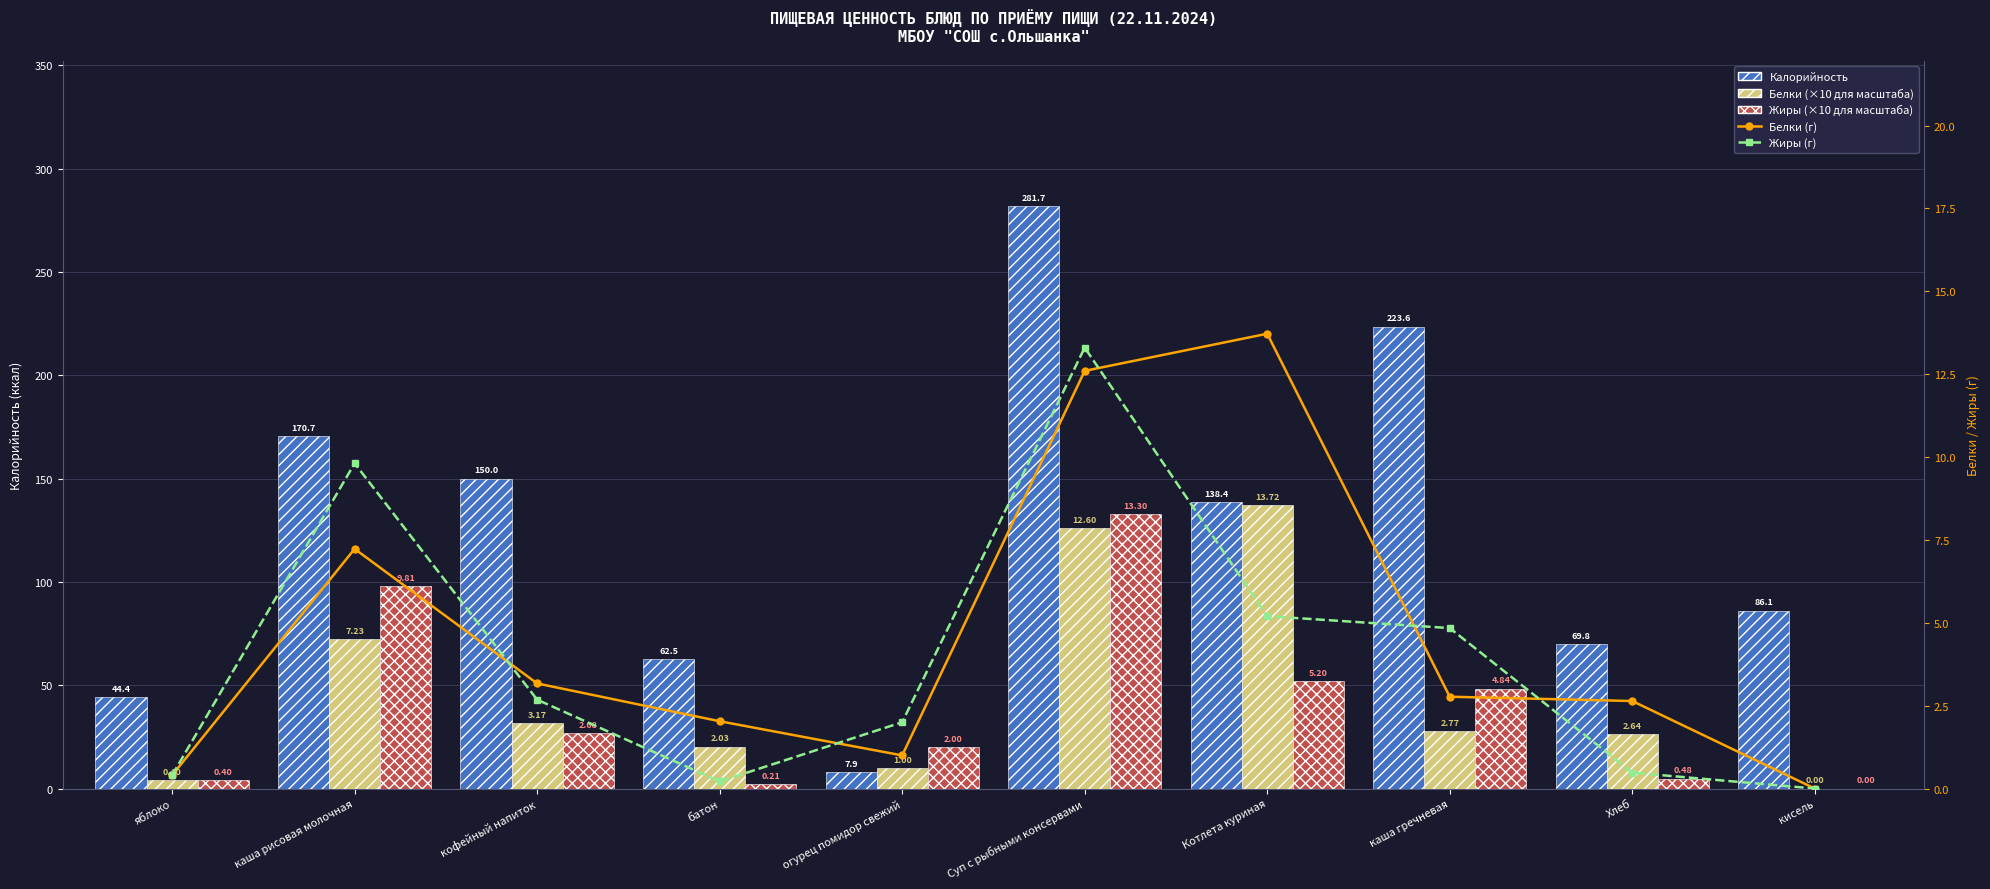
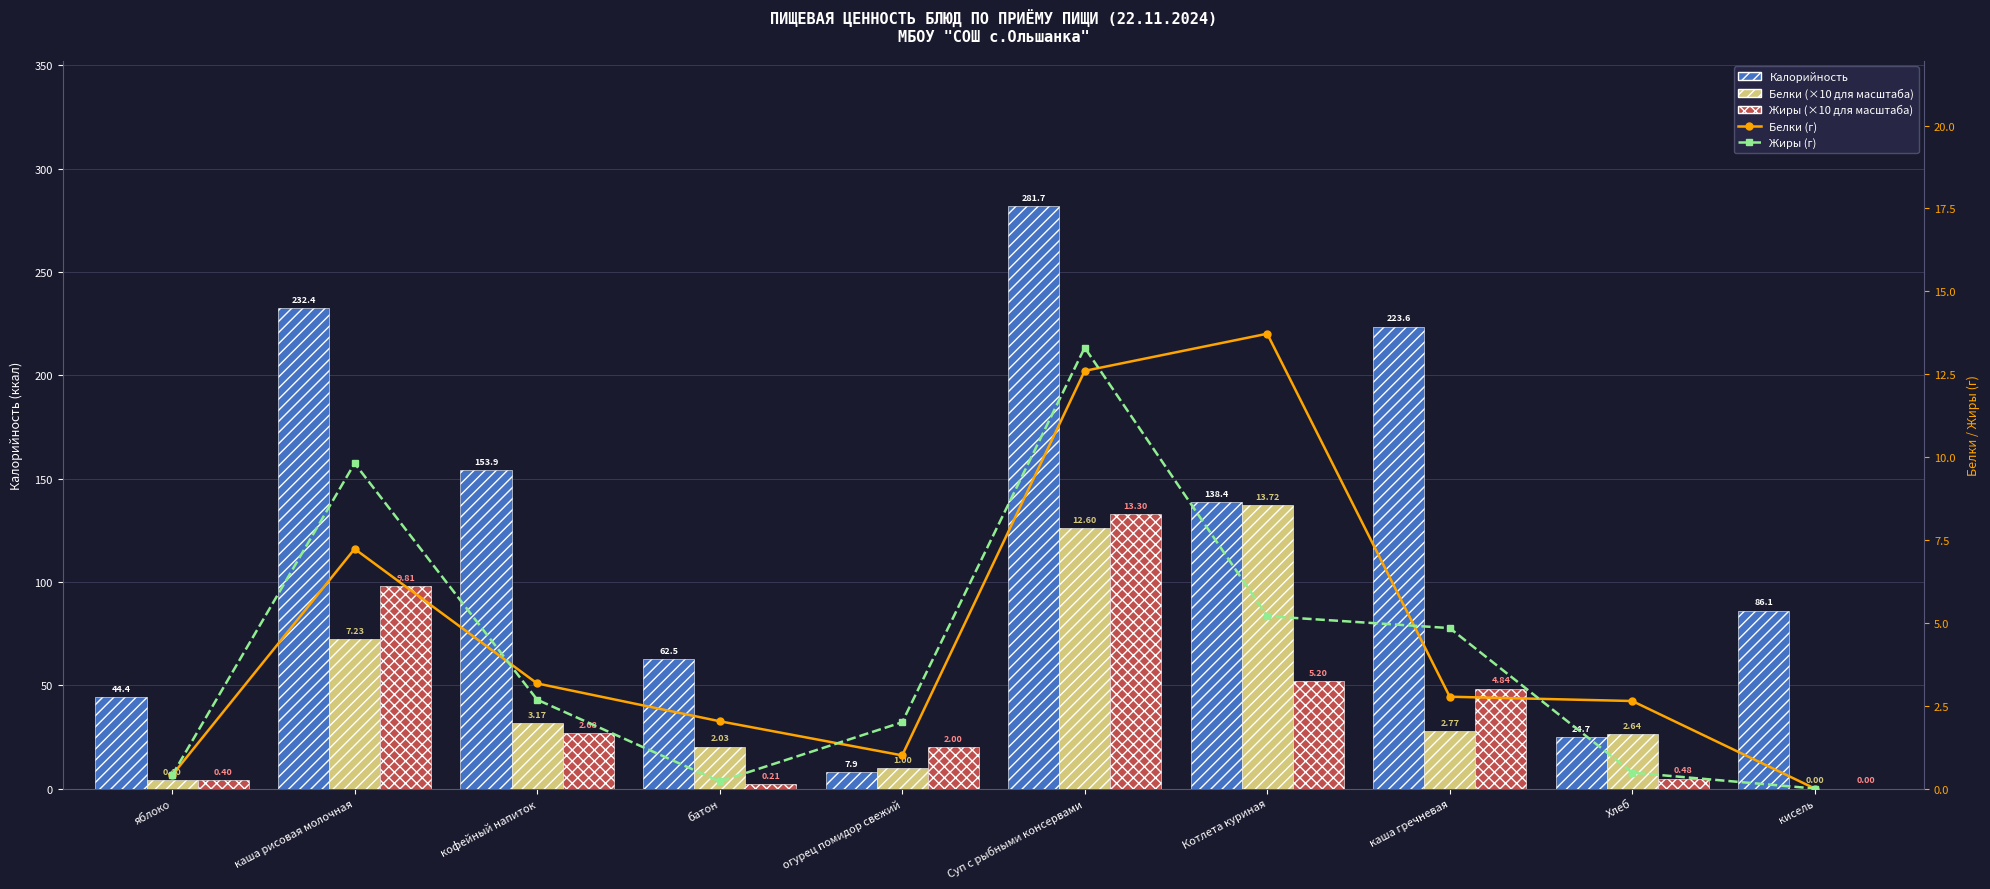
  {
    "Калорийность": {
      "яблоко": 44.4,
-     "каша рисовая молочная": 170.7,
-     "кофейный напиток": 150.0,
+     "каша рисовая молочная": 232.4,
+     "кофейный напиток": 153.9,
      "батон": 62.5,
      "огурец помидор свежий": 7.9,
      "Суп с рыбными консервами": 281.7,
      "Котлета куриная": 138.4,
      "каша гречневая": 223.6,
-     "Хлеб": 69.8,
+     "Хлеб": 24.7,
      "кисель": 86.1
    },
    "Белки (г)": {
      "батон": 2.03,
      "огурец помидор свежий": 1.00,
      "каша гречневая": 2.77,
      "Хлеб": 2.64
    }
  }
